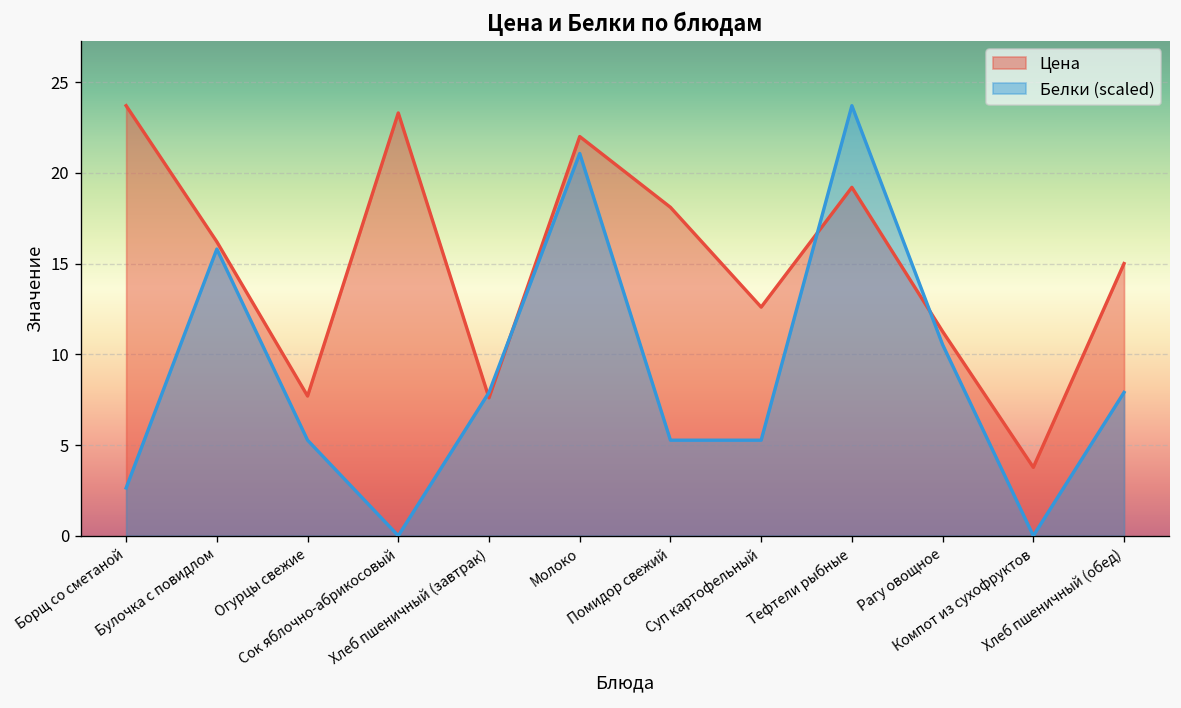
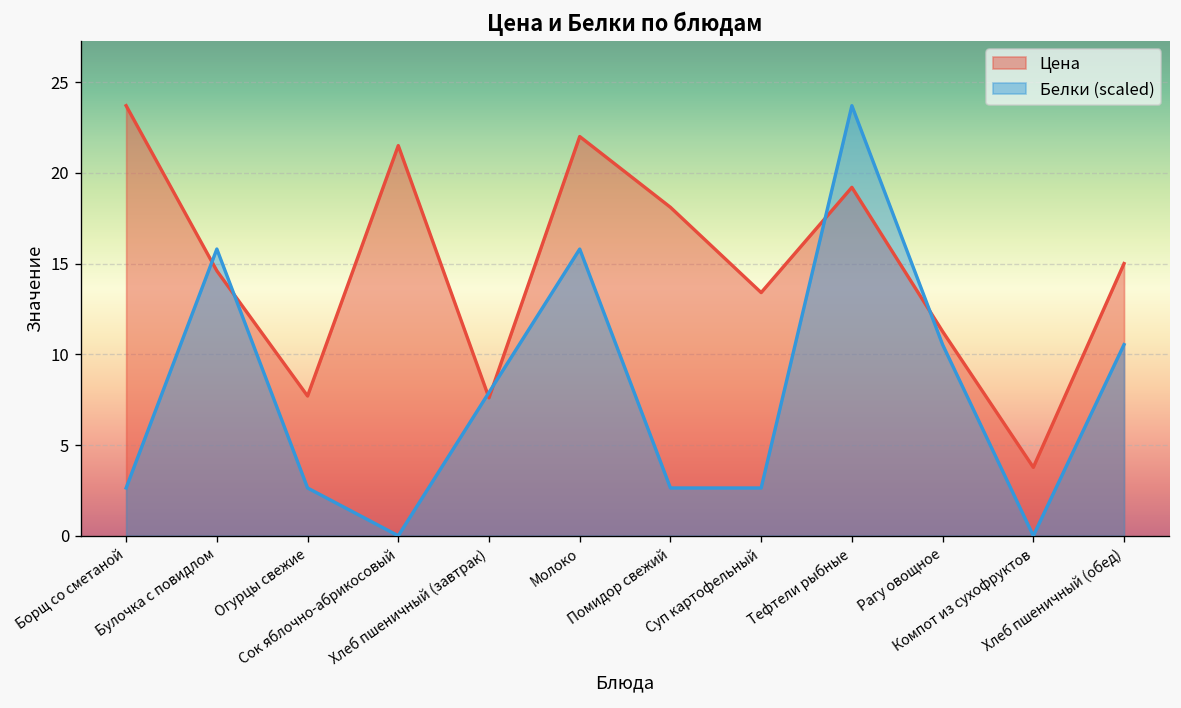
  {
    "Цена": {
      "Борщ со сметаной": 23.7,
-     "Булочка с повидлом": 16.2,
+     "Булочка с повидлом": 14.6,
      "Огурцы свежие": 7.7,
-     "Сок яблочно-абрикосовый": 23.3,
+     "Сок яблочно-абрикосовый": 21.5,
      "Хлеб пшеничный (завтрак)": 7.6,
      "Молоко": 22.0,
      "Помидор свежий": 18.1,
-     "Суп картофельный": 12.6,
+     "Суп картофельный": 13.4,
      "Тефтели рыбные": 19.2,
      "Рагу овощное": 11.3,
      "Компот из сухофруктов": 3.8,
      "Хлеб пшеничный (обед)": 15.0
    },
    "Белки (scaled)": {
      "Борщ со сметаной": 2.6,
      "Булочка с повидлом": 15.8,
-     "Огурцы свежие": 5.3,
+     "Огурцы свежие": 2.6,
      "Сок яблочно-абрикосовый": 0.0,
      "Хлеб пшеничный (завтрак)": 7.9,
-     "Молоко": 21.1,
-     "Помидор свежий": 5.3,
-     "Суп картофельный": 5.3,
+     "Молоко": 15.8,
+     "Помидор свежий": 2.6,
+     "Суп картофельный": 2.6,
      "Тефтели рыбные": 23.7,
      "Рагу овощное": 10.5,
      "Компот из сухофруктов": 0.0,
-     "Хлеб пшеничный (обед)": 7.9
+     "Хлеб пшеничный (обед)": 10.5
    }
  }
